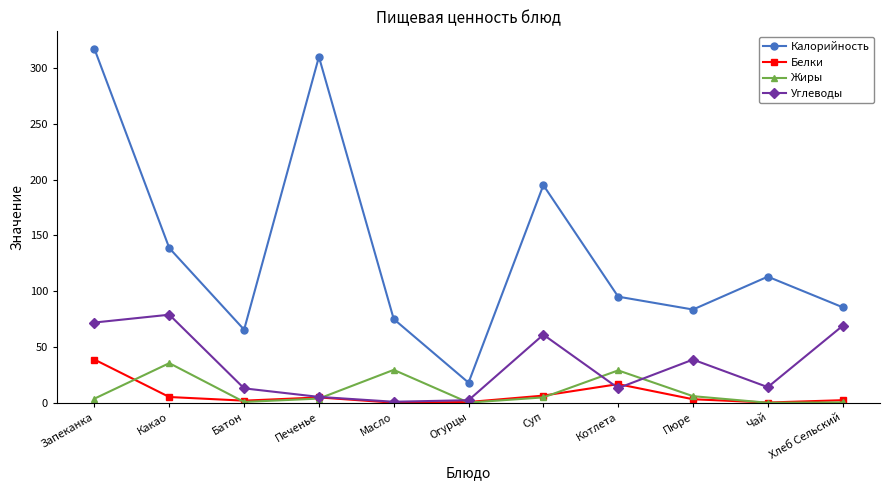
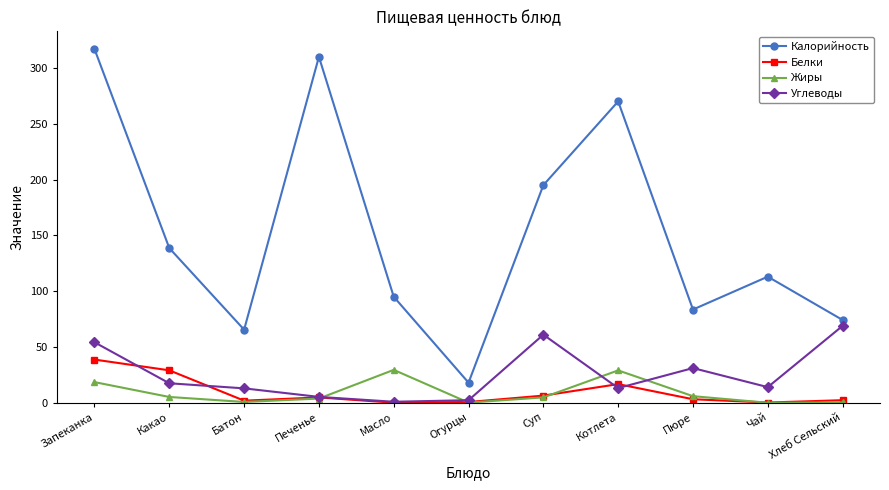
  {
    "Калорийность": {
      "Запеканка": 317,
      "Какао": 139,
      "Батон": 66,
      "Печенье": 310,
-     "Масло": 75,
+     "Масло": 95,
      "Огурцы": 18,
      "Суп": 195,
-     "Котлета": 95,
+     "Котлета": 270,
      "Пюре": 84,
      "Чай": 113,
-     "Хлеб Сельский": 86
+     "Хлеб Сельский": 74
    },
    "Белки": {
      "Запеканка": 39,
-     "Какао": 5,
+     "Какао": 29,
      "Котлета": 17,
      "Пюре": 3
    },
    "Жиры": {
-     "Запеканка": 4,
-     "Какао": 35,
+     "Запеканка": 19,
+     "Какао": 5,
      "Масло": 29,
      "Котлета": 29,
      "Пюре": 6
    },
    "Углеводы": {
-     "Запеканка": 72,
-     "Какао": 79,
+     "Запеканка": 54,
+     "Какао": 17,
      "Батон": 13,
      "Суп": 61,
      "Котлета": 13,
-     "Пюре": 39,
+     "Пюре": 31,
      "Чай": 14,
      "Хлеб Сельский": 69
    }
  }
